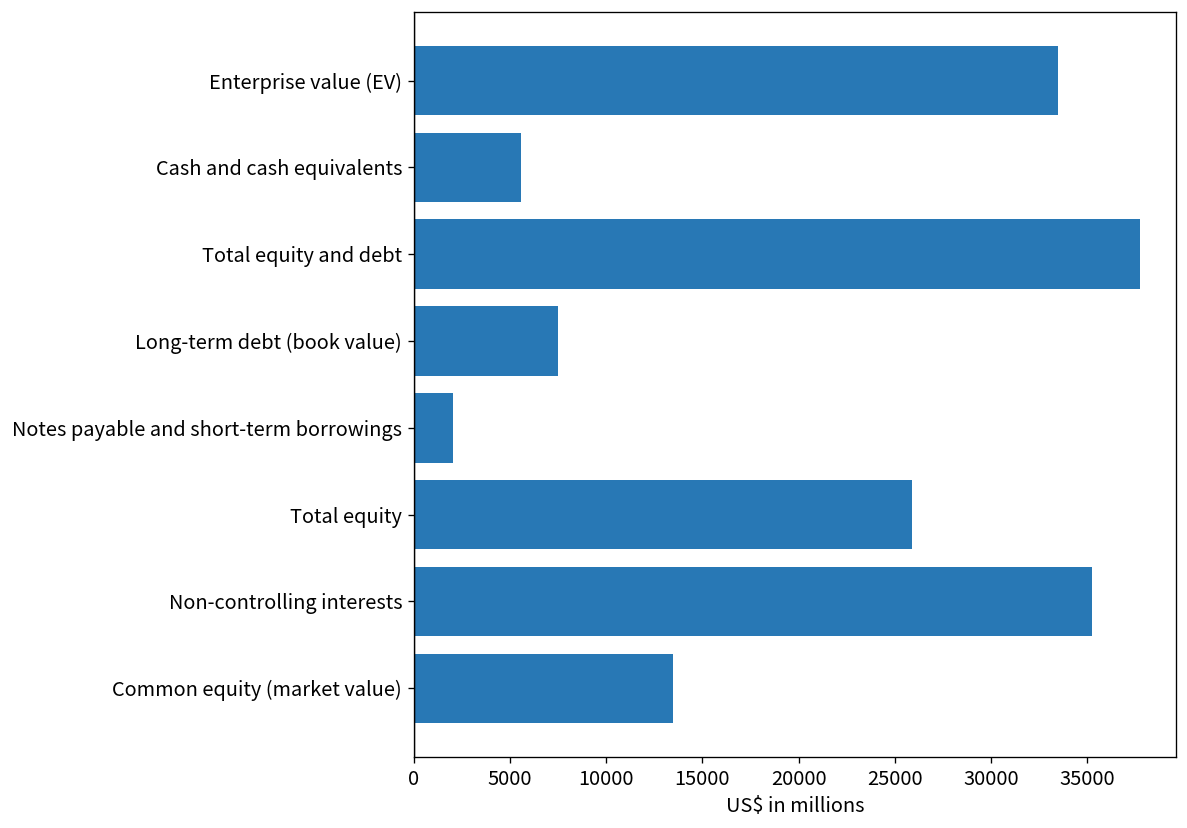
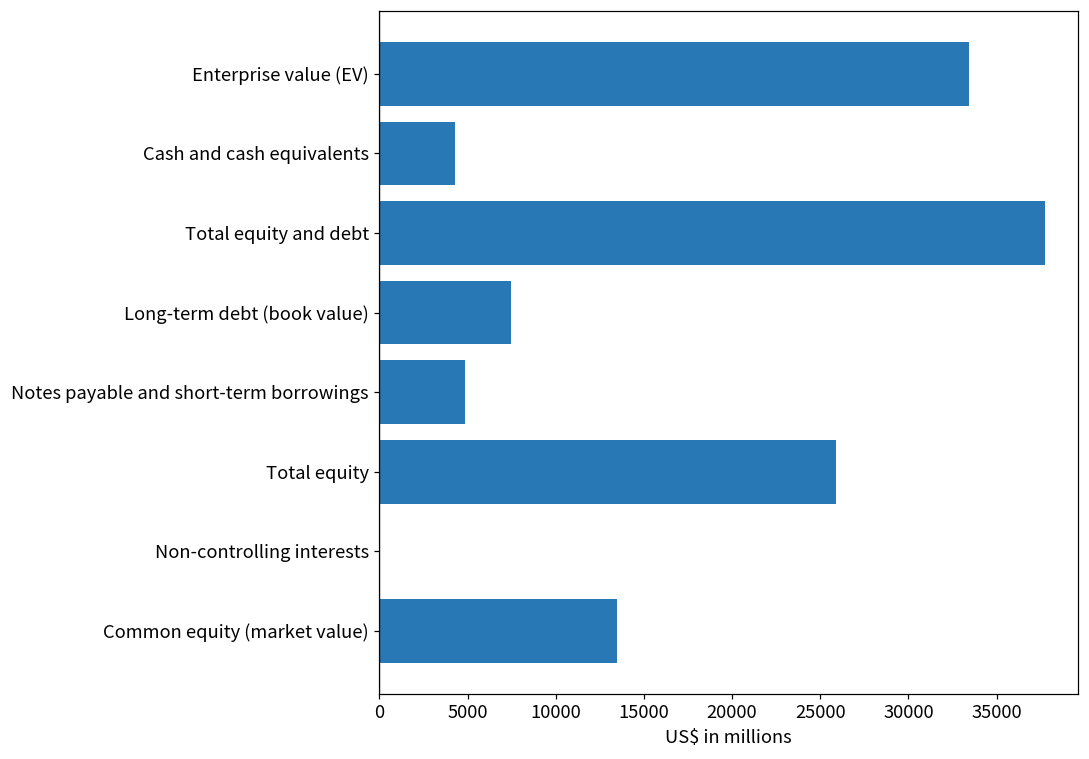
  {
    "Enterprise value (EV)": 33500,
-   "Cash and cash equivalents": 5600,
+   "Cash and cash equivalents": 4300,
    "Total equity and debt": 37700,
    "Long-term debt (book value)": 7500,
-   "Notes payable and short-term borrowings": 2000,
+   "Notes payable and short-term borrowings": 4900,
    "Total equity": 25900,
-   "Non-controlling interests": 35300,
+   "Non-controlling interests": 100,
    "Common equity (market value)": 13500
  }
